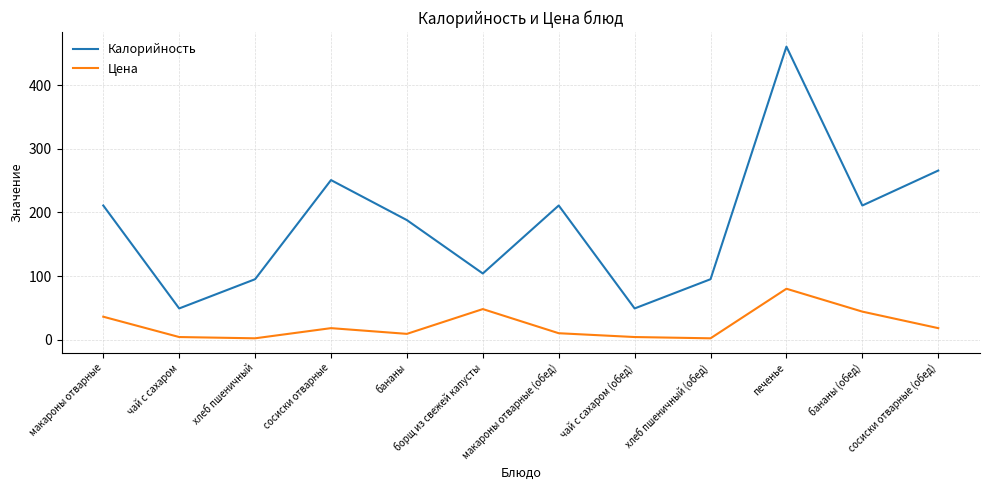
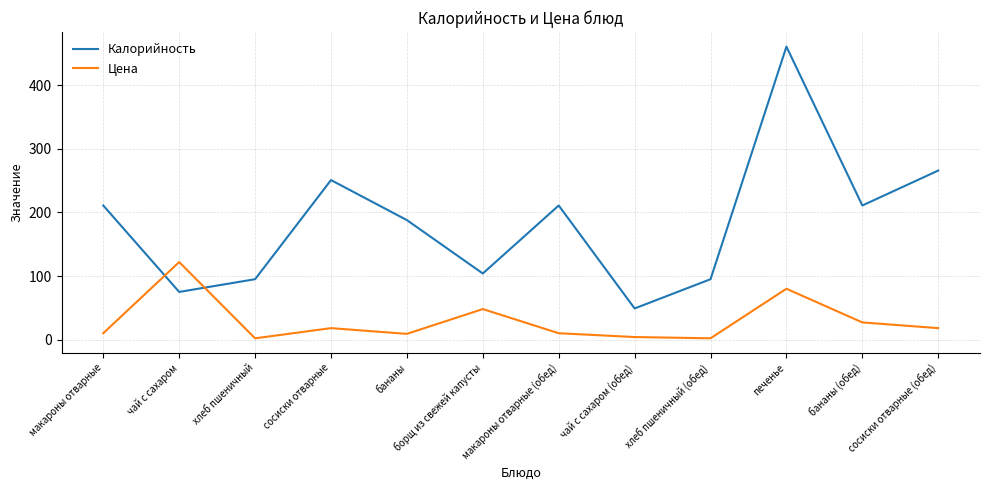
  {
    "Калорийность": {
      "макароны отварные": 210,
-     "чай с сахаром": 50,
+     "чай с сахаром": 80,
      "хлеб пшеничный": 100,
      "сосиски отварные": 250,
      "бананы": 190,
      "борщ из свежей капусты": 100,
      "макароны отварные (обед)": 210,
      "чай с сахаром (обед)": 50,
      "хлеб пшеничный (обед)": 100,
      "печенье": 460,
      "бананы (обед)": 210,
      "сосиски отварные (обед)": 270
    },
    "Цена": {
-     "макароны отварные": 40,
-     "чай с сахаром": 0,
+     "макароны отварные": 10,
+     "чай с сахаром": 120,
      "хлеб пшеничный": 0,
      "сосиски отварные": 20,
      "бананы": 10,
      "борщ из свежей капусты": 50,
      "макароны отварные (обед)": 10,
      "чай с сахаром (обед)": 0,
      "хлеб пшеничный (обед)": 0,
      "печенье": 80,
-     "бананы (обед)": 40,
+     "бананы (обед)": 30,
      "сосиски отварные (обед)": 20
    }
  }
